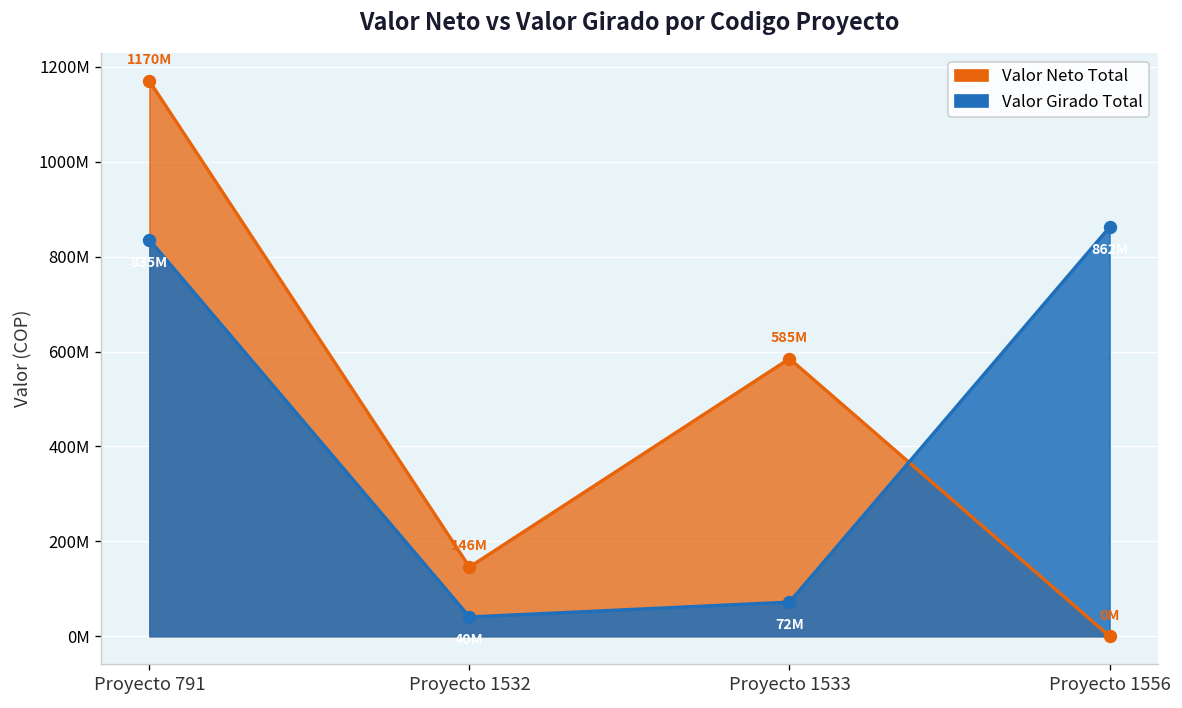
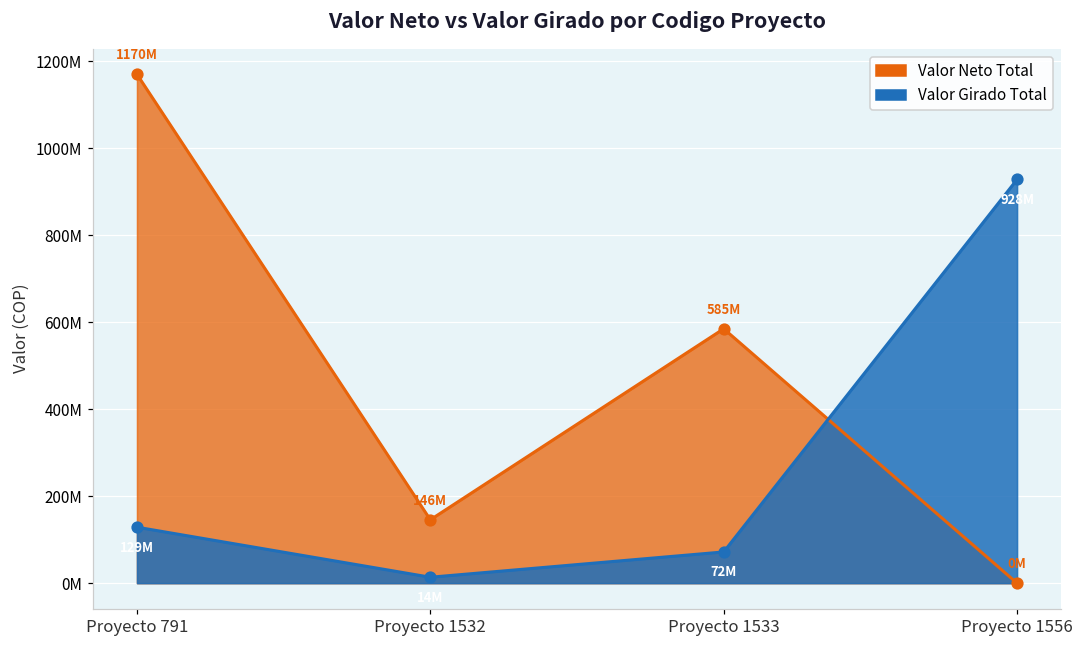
  {
    "Valor Neto Total": {
      "Proyecto 791": "1170M",
      "Proyecto 1532": "146M",
      "Proyecto 1533": "585M",
      "Proyecto 1556": "0M"
    },
    "Valor Girado Total": {
-     "Proyecto 791": "840000000",
-     "Proyecto 1532": "40000000",
-     "Proyecto 1556": "860000000"
+     "Proyecto 791": "130000000",
+     "Proyecto 1532": "10000000",
+     "Proyecto 1556": "930000000"
    }
  }
